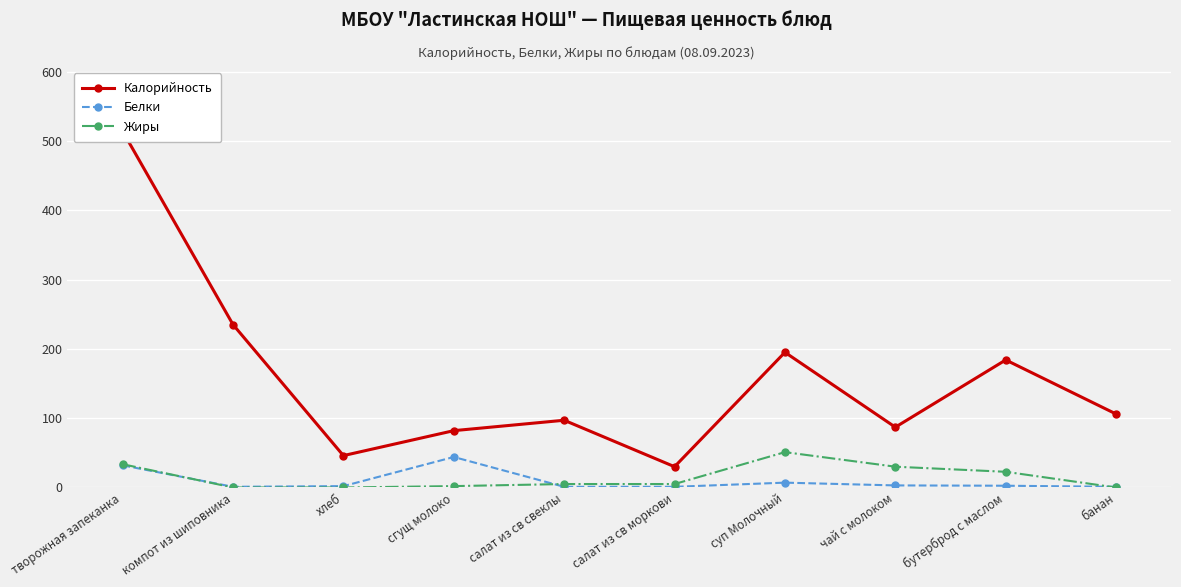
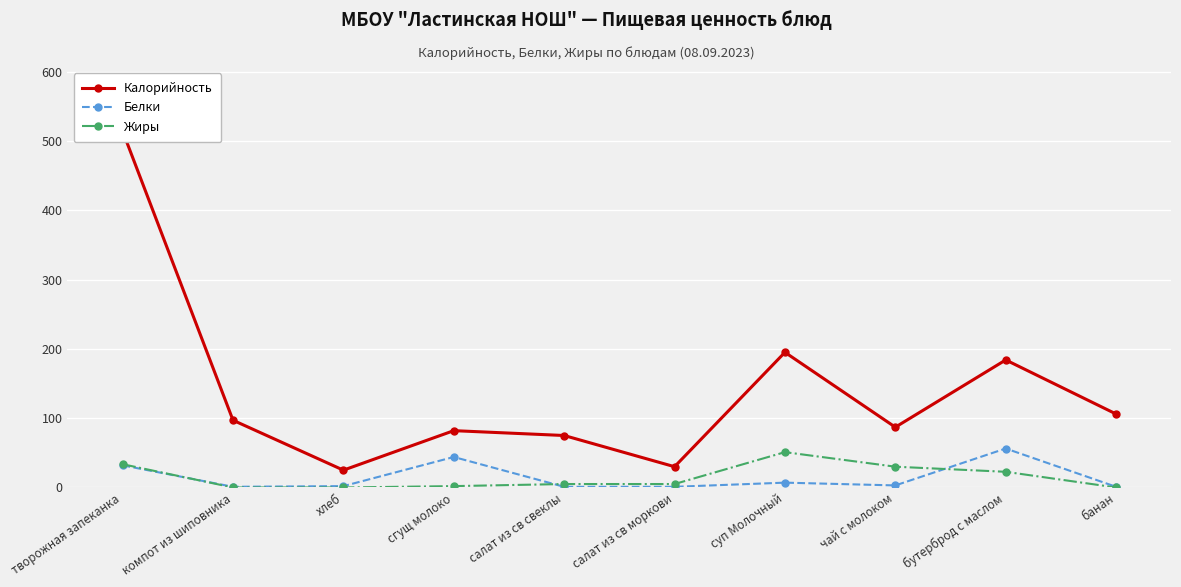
  {
    "Калорийность": {
-     "компот из шиповника": 240,
-     "хлеб": 50,
+     "компот из шиповника": 100,
+     "хлеб": 30,
      "сгущ молоко": 80,
-     "салат из св свеклы": 100,
+     "салат из св свеклы": 80,
      "салат из св моркови": 30,
      "суп Молочный": 200,
      "чай с молоком": 90,
      "бутерброд с маслом": 180,
      "банан": 110
    },
    "Белки": {
      "сгущ молоко": 40,
      "салат из св свеклы": 0,
      "салат из св моркови": 0,
      "суп Молочный": 10,
      "чай с молоком": 0,
-     "бутерброд с маслом": 0
+     "бутерброд с маслом": 60
    },
    "Жиры": {
      "сгущ молоко": 0,
      "салат из св свеклы": 10,
      "салат из св моркови": 10,
      "суп Молочный": 50,
      "чай с молоком": 30,
      "бутерброд с маслом": 20
    }
  }
